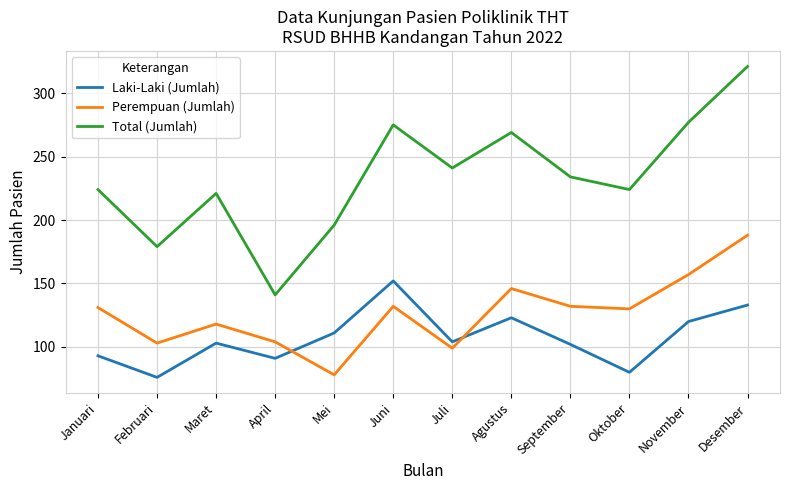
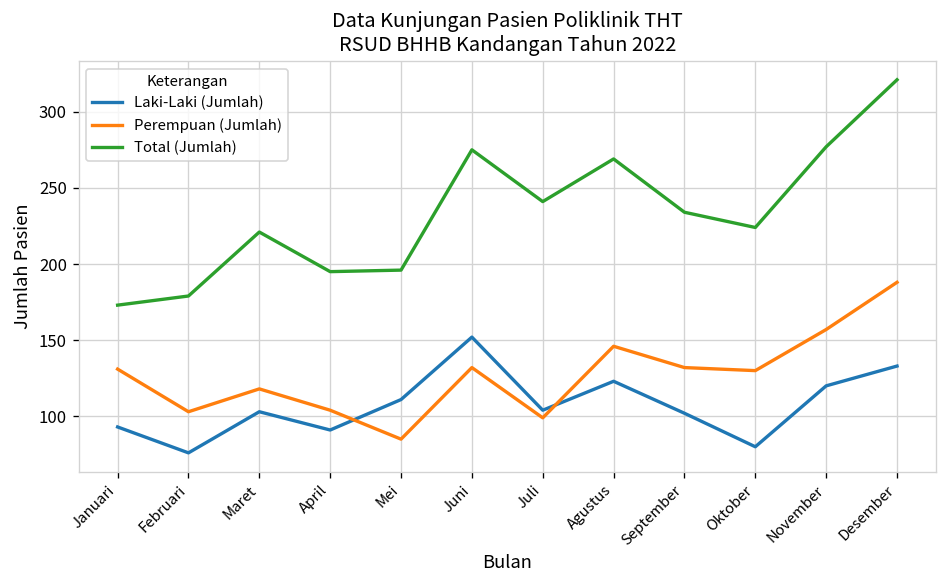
  {
    "Laki-Laki (Jumlah)": {
      "Januari": 93,
      "Februari": 76,
      "Maret": 103,
      "April": 91,
      "Mei": 111,
      "Juni": 152,
      "Juli": 104,
      "Agustus": 123,
      "September": 102,
      "Oktober": 80,
      "November": 120,
      "Desember": 133
    },
    "Perempuan (Jumlah)": {
      "Januari": 131,
      "Februari": 103,
      "Maret": 118,
      "April": 104,
-     "Mei": 78,
+     "Mei": 85,
      "Juni": 132,
      "Juli": 99,
      "Agustus": 146,
      "September": 132,
      "Oktober": 130,
      "November": 157,
      "Desember": 188
    },
    "Total (Jumlah)": {
-     "Januari": 224,
+     "Januari": 173,
      "Februari": 179,
      "Maret": 221,
-     "April": 141,
+     "April": 195,
      "Mei": 196,
      "Juni": 275,
      "Juli": 241,
      "Agustus": 269,
      "September": 234,
      "Oktober": 224,
      "November": 277,
      "Desember": 321
    }
  }
